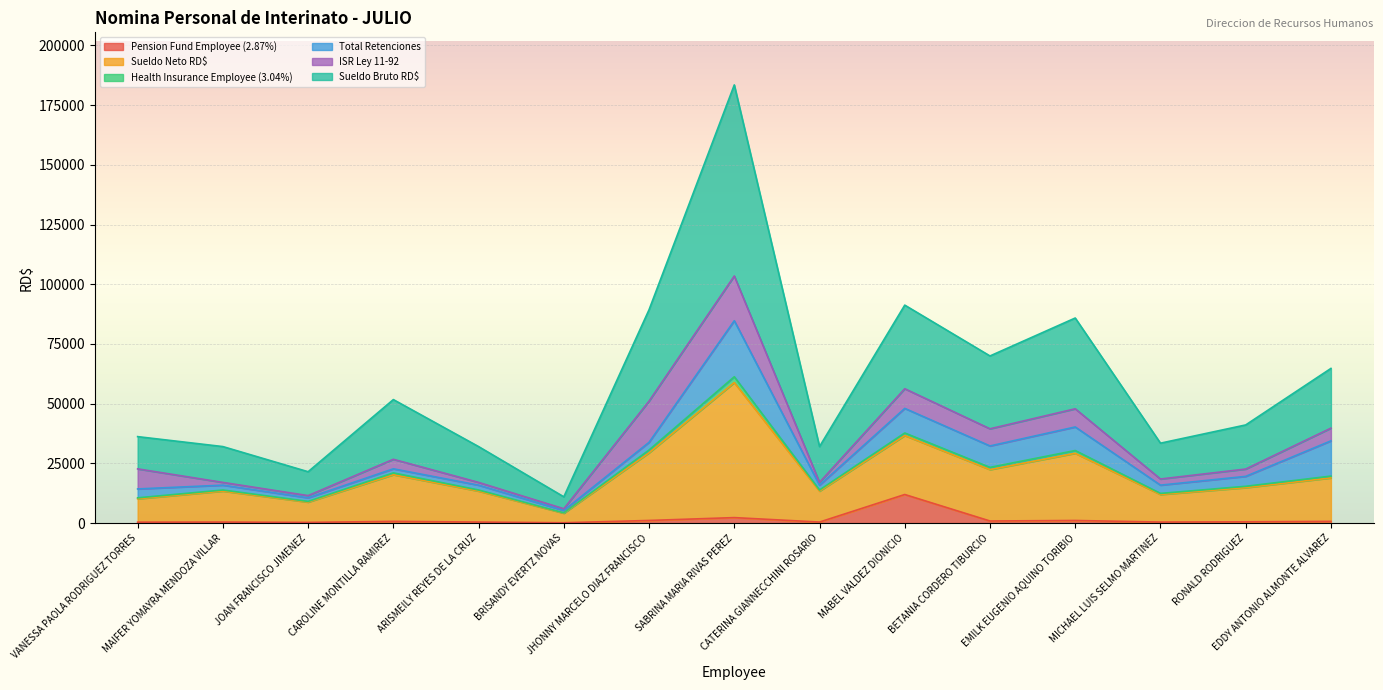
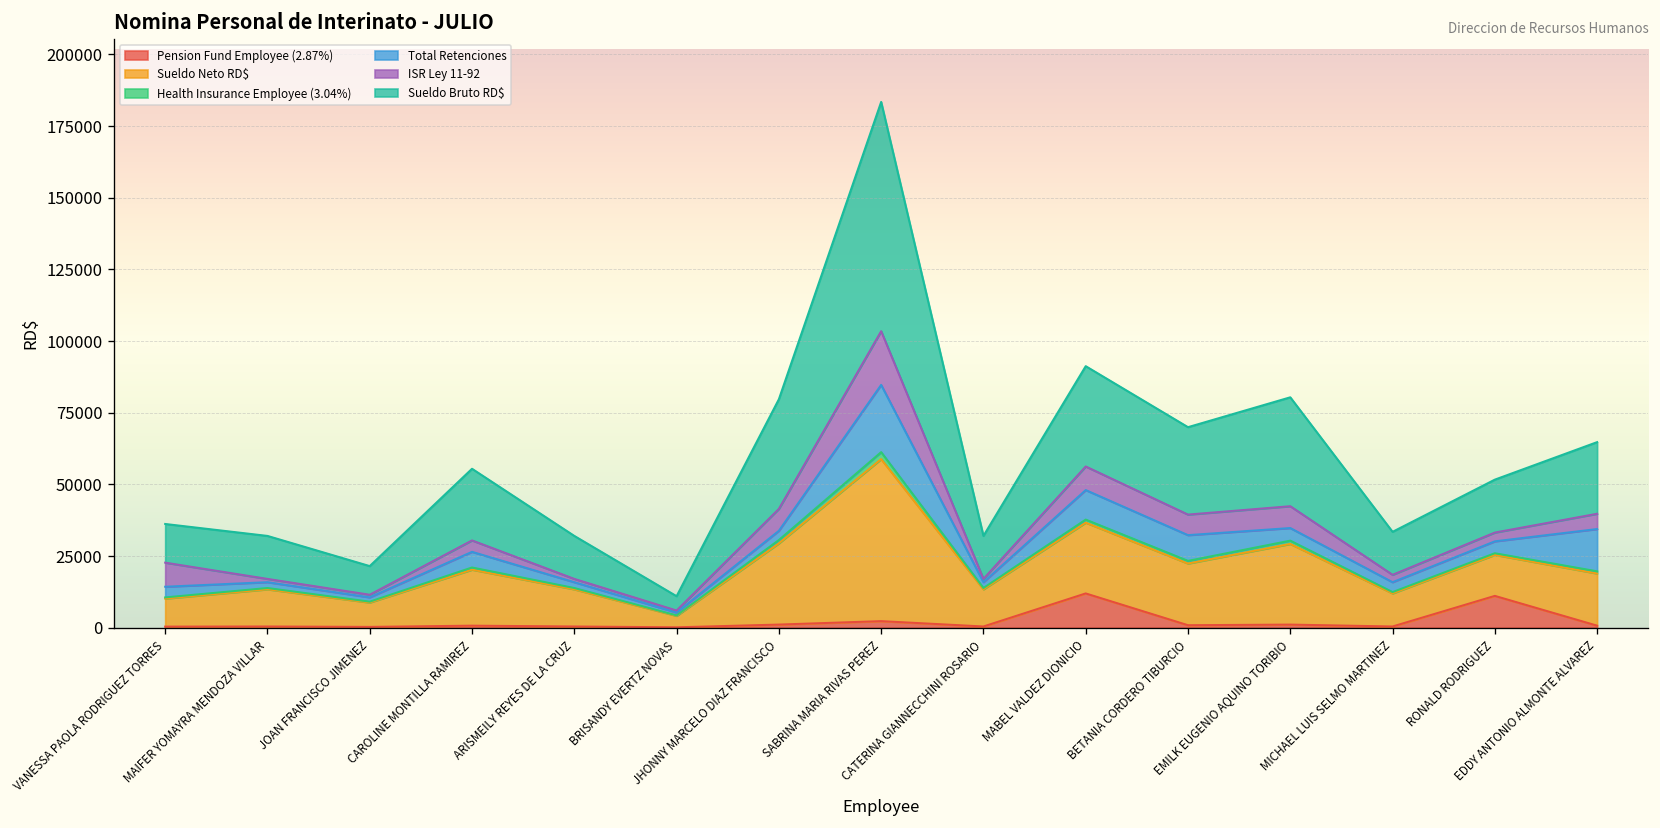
  {
    "Pension Fund Employee (2.87%)": {
      "VANESSA PAOLA RODRIGUEZ TORRES": 0,
      "MAIFER YOMAYRA MENDOZA VILLAR": 0,
      "JOAN FRANCISCO JIMENEZ": 0,
      "CAROLINE MONTILLA RAMIREZ": 1000,
      "ARISMEILY REYES DE LA CRUZ": 0,
      "BRISANDY EVERTZ NOVAS": 0,
      "JHONNY MARCELO DIAZ FRANCISCO": 1000,
      "SABRINA MARIA RIVAS PEREZ": 2000,
      "CATERINA GIANNECCHINI ROSARIO": 0,
      "MABEL VALDEZ DIONICIO": 12000,
      "BETANIA CORDERO TIBURCIO": 1000,
      "EMILK EUGENIO AQUINO TORIBIO": 1000,
      "MICHAEL LUIS SELMO MARTINEZ": 0,
-     "RONALD RODRIGUEZ": 1000,
+     "RONALD RODRIGUEZ": 11000,
      "EDDY ANTONIO ALMONTE ALVAREZ": 1000
    },
    "Sueldo Neto RD$": {
      "JHONNY MARCELO DIAZ FRANCISCO": 28000,
      "SABRINA MARIA RIVAS PEREZ": 57000,
      "EMILK EUGENIO AQUINO TORIBIO": 28000
    },
    "Total Retenciones": {
      "VANESSA PAOLA RODRIGUEZ TORRES": 4000,
      "MAIFER YOMAYRA MENDOZA VILLAR": 2000,
-     "CAROLINE MONTILLA RAMIREZ": 2000,
+     "CAROLINE MONTILLA RAMIREZ": 5000,
      "ARISMEILY REYES DE LA CRUZ": 2000,
      "JHONNY MARCELO DIAZ FRANCISCO": 3000,
      "SABRINA MARIA RIVAS PEREZ": 23000,
      "CATERINA GIANNECCHINI ROSARIO": 2000,
      "MABEL VALDEZ DIONICIO": 10000,
      "BETANIA CORDERO TIBURCIO": 9000,
-     "EMILK EUGENIO AQUINO TORIBIO": 10000,
+     "EMILK EUGENIO AQUINO TORIBIO": 4000,
      "MICHAEL LUIS SELMO MARTINEZ": 3000,
      "RONALD RODRIGUEZ": 4000,
      "EDDY ANTONIO ALMONTE ALVAREZ": 15000
    },
    "ISR Ley 11-92": {
      "VANESSA PAOLA RODRIGUEZ TORRES": 8000,
      "MAIFER YOMAYRA MENDOZA VILLAR": 1000,
      "CAROLINE MONTILLA RAMIREZ": 4000,
      "ARISMEILY REYES DE LA CRUZ": 1000,
-     "JHONNY MARCELO DIAZ FRANCISCO": 17000,
+     "JHONNY MARCELO DIAZ FRANCISCO": 8000,
      "SABRINA MARIA RIVAS PEREZ": 19000,
      "CATERINA GIANNECCHINI ROSARIO": 1000,
      "MABEL VALDEZ DIONICIO": 8000,
      "BETANIA CORDERO TIBURCIO": 7000,
      "EMILK EUGENIO AQUINO TORIBIO": 8000,
      "MICHAEL LUIS SELMO MARTINEZ": 3000,
      "RONALD RODRIGUEZ": 3000,
      "EDDY ANTONIO ALMONTE ALVAREZ": 5000
    }
  }
